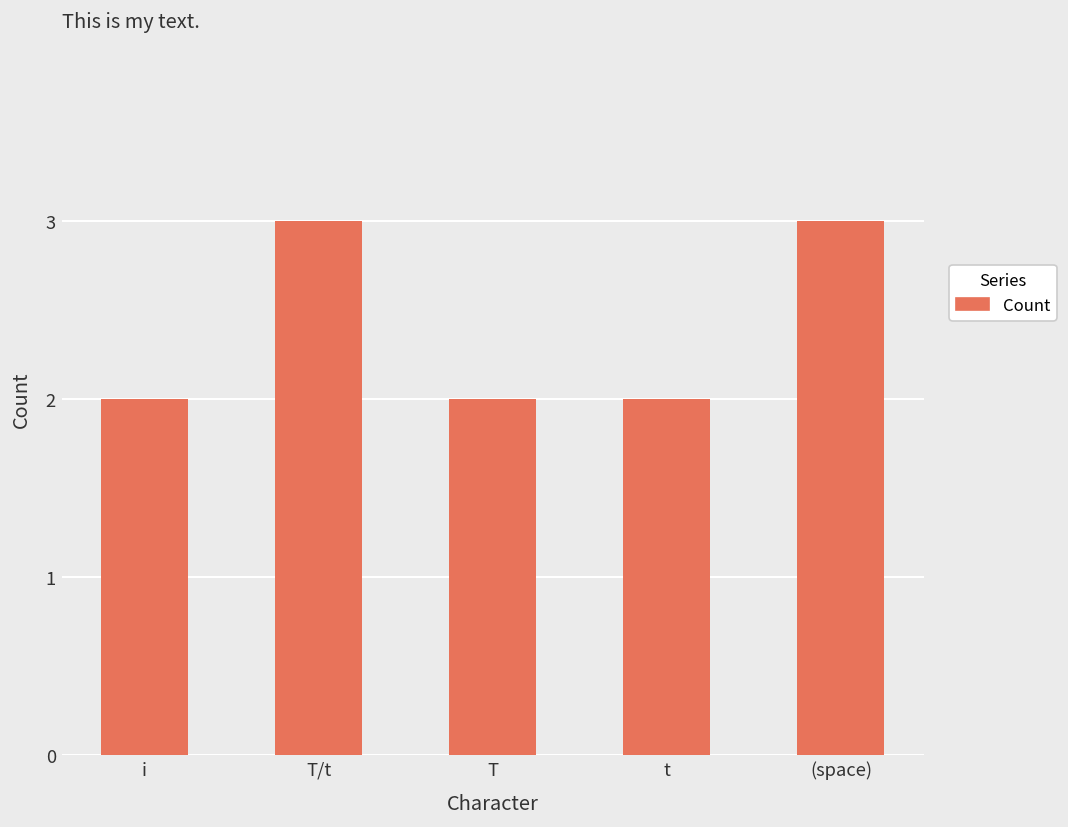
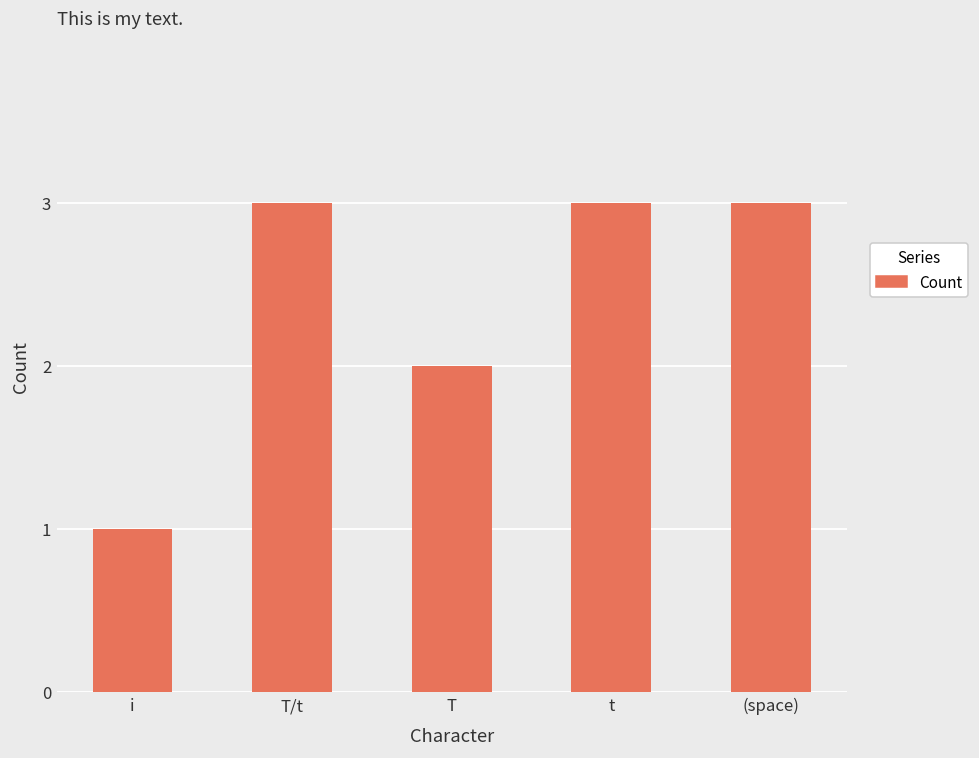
  {
-   "i": 2,
+   "i": 1,
    "T/t": 3,
    "T": 2,
-   "t": 2,
+   "t": 3,
    "(space)": 3
  }
